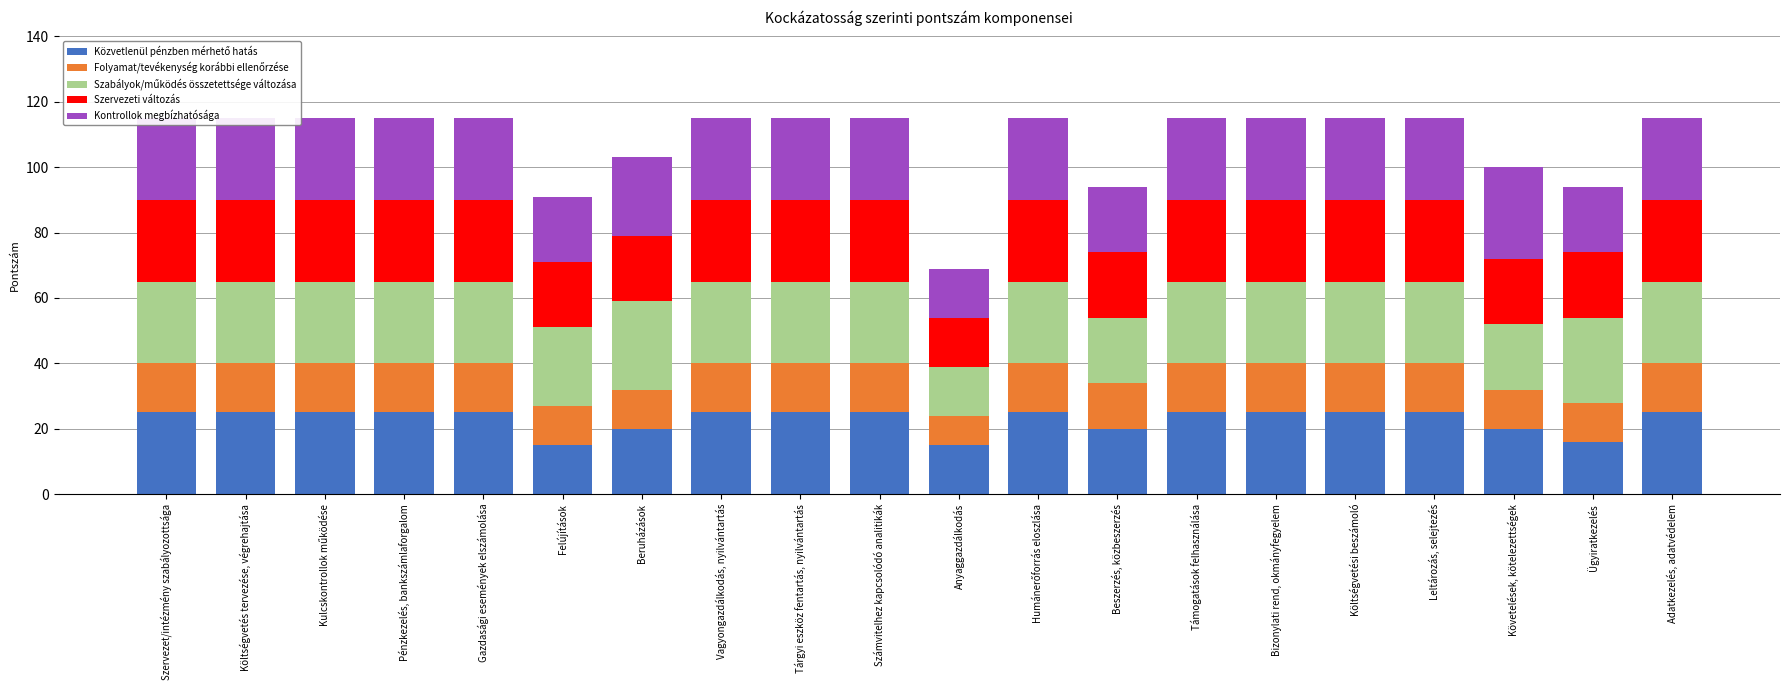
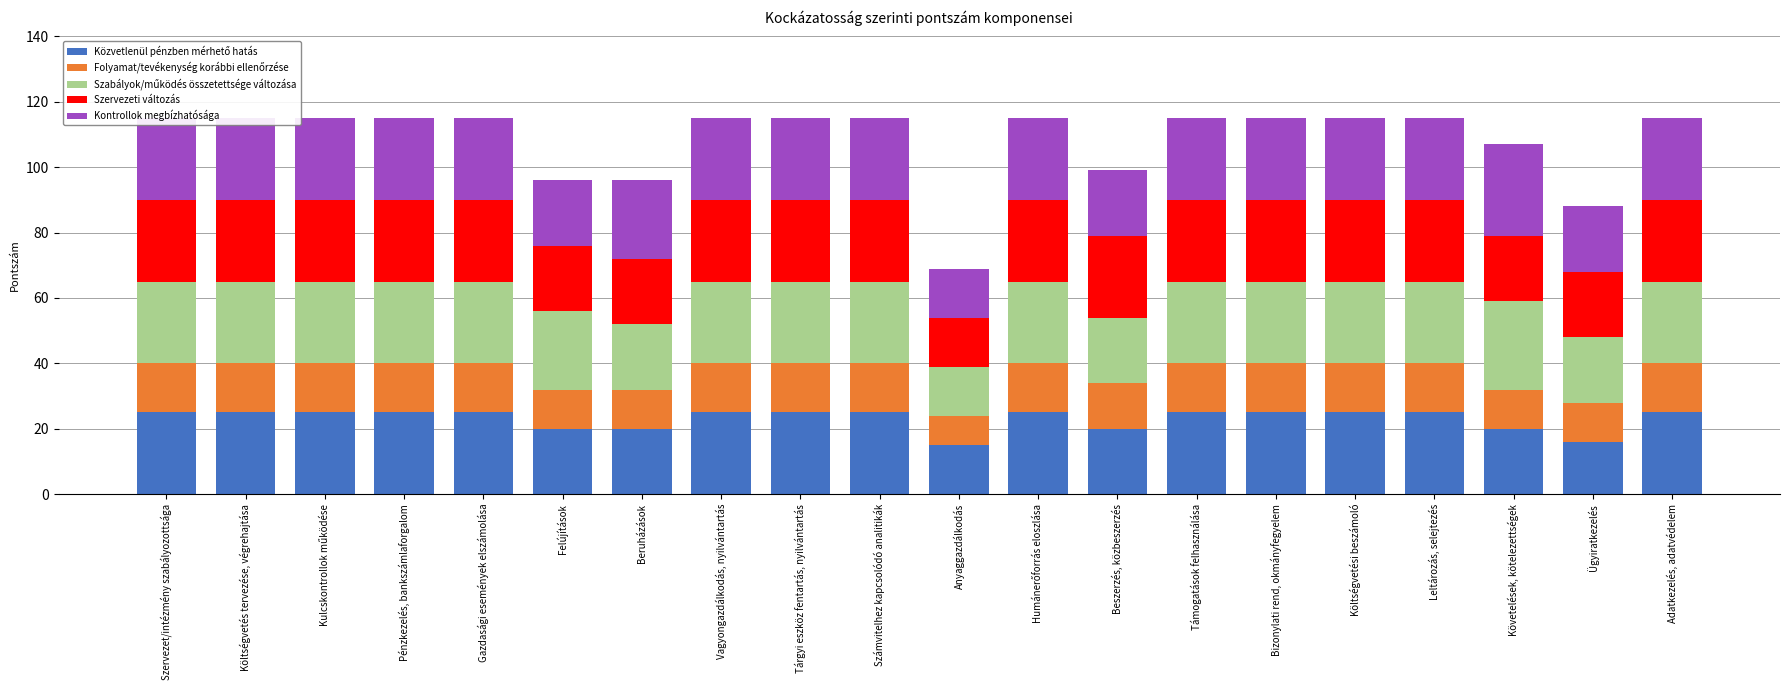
  {
    "Közvetlenül pénzben mérhető hatás": {
      "Szervezet/intézmény szabályozottsága": 25,
      "Költségvetés tervezése, végrehajtása": 25,
      "Kulcskontrollok működése": 25,
      "Pénzkezelés, bankszámlaforgalom": 25,
      "Gazdasági események elszámolása": 25,
-     "Felújítások": 15,
+     "Felújítások": 20,
      "Beruházások": 20,
      "Vagyongazdálkodás, nyilvántartás": 25,
      "Tárgyi eszköz fentartás, nyilvántartás": 25,
      "Számvitelhez kapcsolódó analitikák": 25,
      "Anyaggazdálkodás": 15,
      "Humánerőforrás eloszlása": 25,
      "Beszerzés, közbeszerzés": 20,
      "Támogatások felhasználása": 25,
      "Bizonylati rend, okmányfegyelem": 25,
      "Költségvetési beszámoló": 25,
      "Leltározás, selejtezés": 25,
      "Követelések, kötelezettségek": 20,
      "Ügyiratkezelés": 16,
      "Adatkezelés, adatvédelem": 25
    },
    "Folyamat/tevékenység korábbi ellenőrzése": {
      "Szervezet/intézmény szabályozottsága": 15,
      "Költségvetés tervezése, végrehajtása": 15,
      "Kulcskontrollok működése": 15,
      "Pénzkezelés, bankszámlaforgalom": 15,
      "Gazdasági események elszámolása": 15,
      "Felújítások": 12,
      "Beruházások": 12,
      "Vagyongazdálkodás, nyilvántartás": 15,
      "Tárgyi eszköz fentartás, nyilvántartás": 15,
      "Számvitelhez kapcsolódó analitikák": 15,
      "Anyaggazdálkodás": 9,
      "Humánerőforrás eloszlása": 15,
      "Beszerzés, közbeszerzés": 14,
      "Támogatások felhasználása": 15,
      "Bizonylati rend, okmányfegyelem": 15,
      "Költségvetési beszámoló": 15,
      "Leltározás, selejtezés": 15,
      "Követelések, kötelezettségek": 12,
      "Ügyiratkezelés": 12,
      "Adatkezelés, adatvédelem": 15
    },
    "Szabályok/működés összetettsége változása": {
      "Szervezet/intézmény szabályozottsága": 25,
      "Költségvetés tervezése, végrehajtása": 25,
      "Kulcskontrollok működése": 25,
      "Pénzkezelés, bankszámlaforgalom": 25,
      "Gazdasági események elszámolása": 25,
      "Felújítások": 24,
-     "Beruházások": 27,
+     "Beruházások": 20,
      "Vagyongazdálkodás, nyilvántartás": 25,
      "Tárgyi eszköz fentartás, nyilvántartás": 25,
      "Számvitelhez kapcsolódó analitikák": 25,
      "Anyaggazdálkodás": 15,
      "Humánerőforrás eloszlása": 25,
      "Beszerzés, közbeszerzés": 20,
      "Támogatások felhasználása": 25,
      "Bizonylati rend, okmányfegyelem": 25,
      "Költségvetési beszámoló": 25,
      "Leltározás, selejtezés": 25,
-     "Követelések, kötelezettségek": 20,
-     "Ügyiratkezelés": 26,
+     "Követelések, kötelezettségek": 27,
+     "Ügyiratkezelés": 20,
      "Adatkezelés, adatvédelem": 25
    },
    "Szervezeti változás": {
      "Szervezet/intézmény szabályozottsága": 25,
      "Költségvetés tervezése, végrehajtása": 25,
      "Kulcskontrollok működése": 25,
      "Pénzkezelés, bankszámlaforgalom": 25,
      "Gazdasági események elszámolása": 25,
      "Felújítások": 20,
      "Beruházások": 20,
      "Vagyongazdálkodás, nyilvántartás": 25,
      "Tárgyi eszköz fentartás, nyilvántartás": 25,
      "Számvitelhez kapcsolódó analitikák": 25,
      "Anyaggazdálkodás": 15,
      "Humánerőforrás eloszlása": 25,
-     "Beszerzés, közbeszerzés": 20,
+     "Beszerzés, közbeszerzés": 25,
      "Támogatások felhasználása": 25,
      "Bizonylati rend, okmányfegyelem": 25,
      "Költségvetési beszámoló": 25,
      "Leltározás, selejtezés": 25,
      "Követelések, kötelezettségek": 20,
      "Ügyiratkezelés": 20,
      "Adatkezelés, adatvédelem": 25
    },
    "Kontrollok megbízhatósága": {
      "Kulcskontrollok működése": 25,
      "Pénzkezelés, bankszámlaforgalom": 25,
      "Gazdasági események elszámolása": 25,
      "Felújítások": 20,
      "Beruházások": 24,
      "Vagyongazdálkodás, nyilvántartás": 25,
      "Tárgyi eszköz fentartás, nyilvántartás": 25,
      "Számvitelhez kapcsolódó analitikák": 25,
      "Anyaggazdálkodás": 15,
      "Humánerőforrás eloszlása": 25,
      "Beszerzés, közbeszerzés": 20,
      "Támogatások felhasználása": 25,
      "Bizonylati rend, okmányfegyelem": 25,
      "Költségvetési beszámoló": 25,
      "Leltározás, selejtezés": 25,
      "Követelések, kötelezettségek": 28,
      "Ügyiratkezelés": 20,
      "Adatkezelés, adatvédelem": 25
    }
  }
